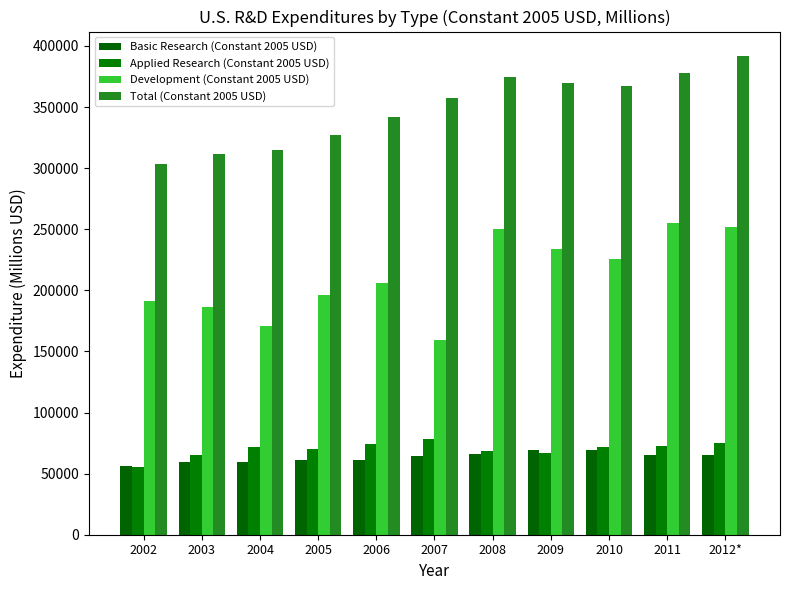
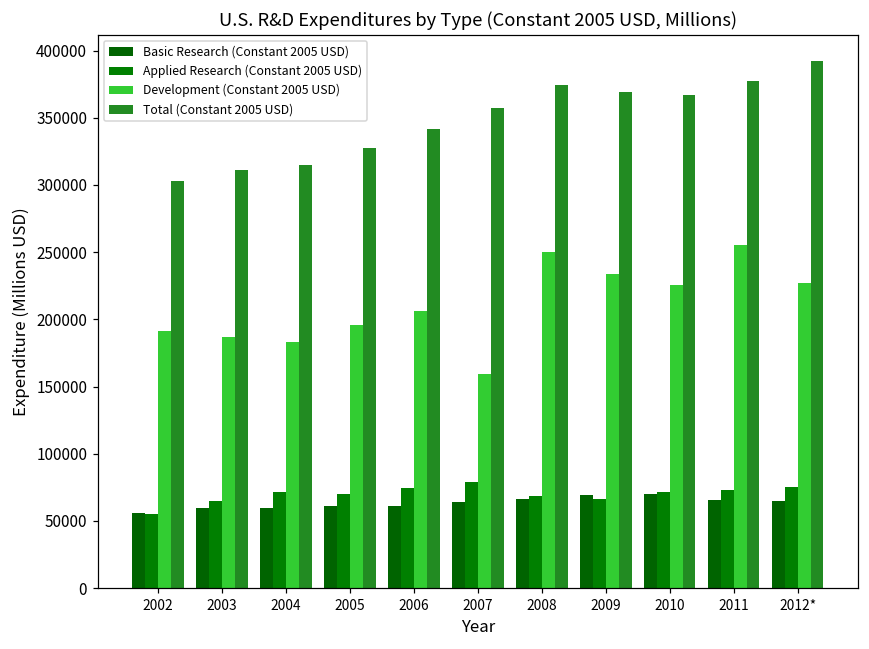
  {
    "Development (Constant 2005 USD)": {
      "2002": 192000,
      "2003": 187000,
-     "2004": 171000,
+     "2004": 183000,
      "2005": 196000,
      "2006": 206000,
      "2007": 160000,
      "2008": 250000,
      "2009": 234000,
      "2010": 226000,
      "2011": 255000,
-     "2012*": 252000
+     "2012*": 227000
    }
  }
